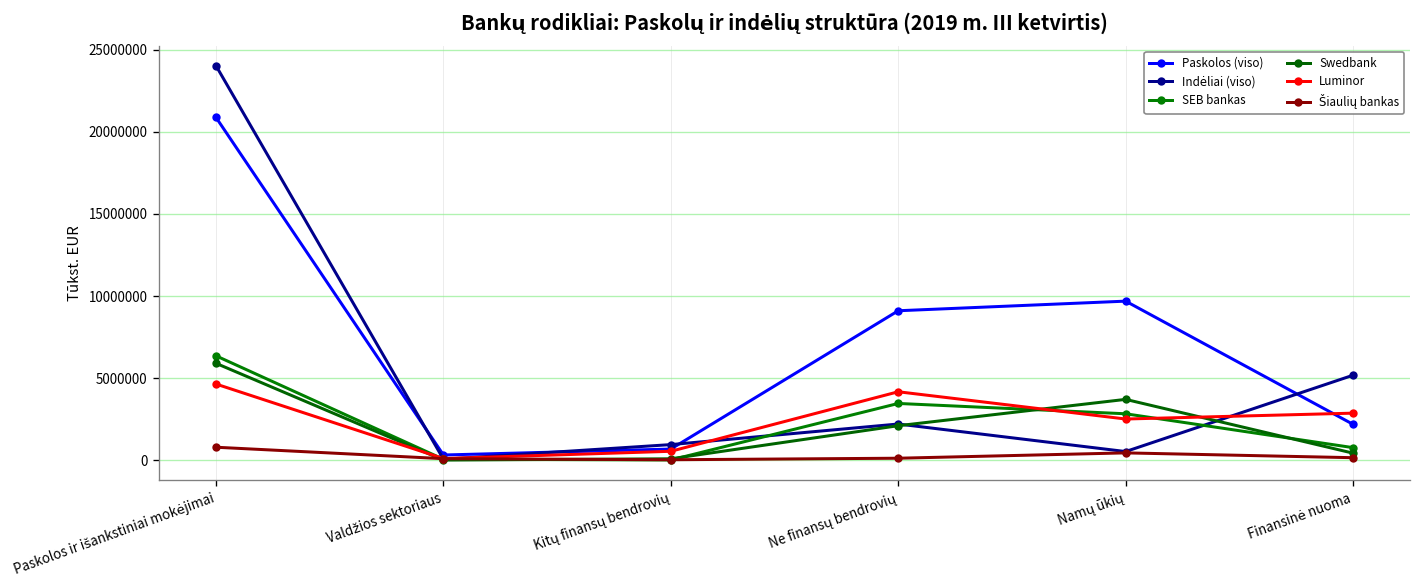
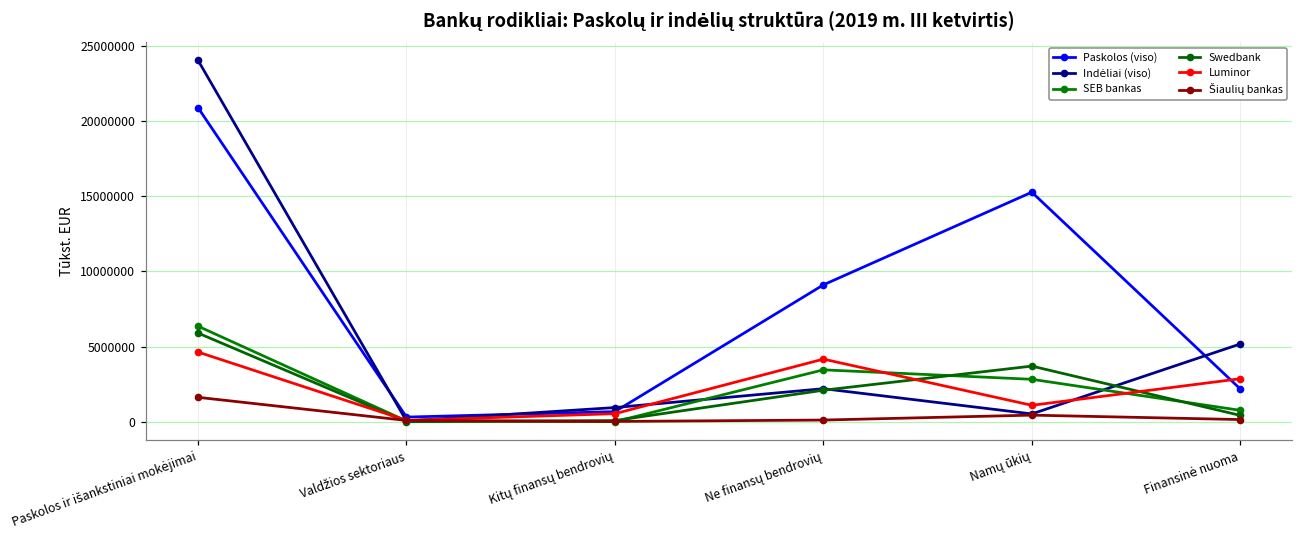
  {
    "Paskolos (viso)": {
      "Paskolos ir išankstiniai mokėjimai": 20900000,
      "Valdžios sektoriaus": 300000,
      "Ne finansų bendrovių": 9100000,
-     "Namų ūkių": 9700000,
+     "Namų ūkių": 15300000,
      "Finansinė nuoma": 2200000
    },
    "Indėliai (viso)": {
      "Paskolos ir išankstiniai mokėjimai": 24000000,
      "Kitų finansų bendrovių": 1000000,
      "Finansinė nuoma": 5200000
    },
    "Luminor": {
      "Paskolos ir išankstiniai mokėjimai": 4600000,
      "Ne finansų bendrovių": 4200000,
-     "Namų ūkių": 2500000,
+     "Namų ūkių": 1100000,
      "Finansinė nuoma": 2900000
    },
    "Šiaulių bankas": {
-     "Paskolos ir išankstiniai mokėjimai": 800000,
+     "Paskolos ir išankstiniai mokėjimai": 1600000,
      "Ne finansų bendrovių": 100000,
      "Finansinė nuoma": 200000
    }
  }
